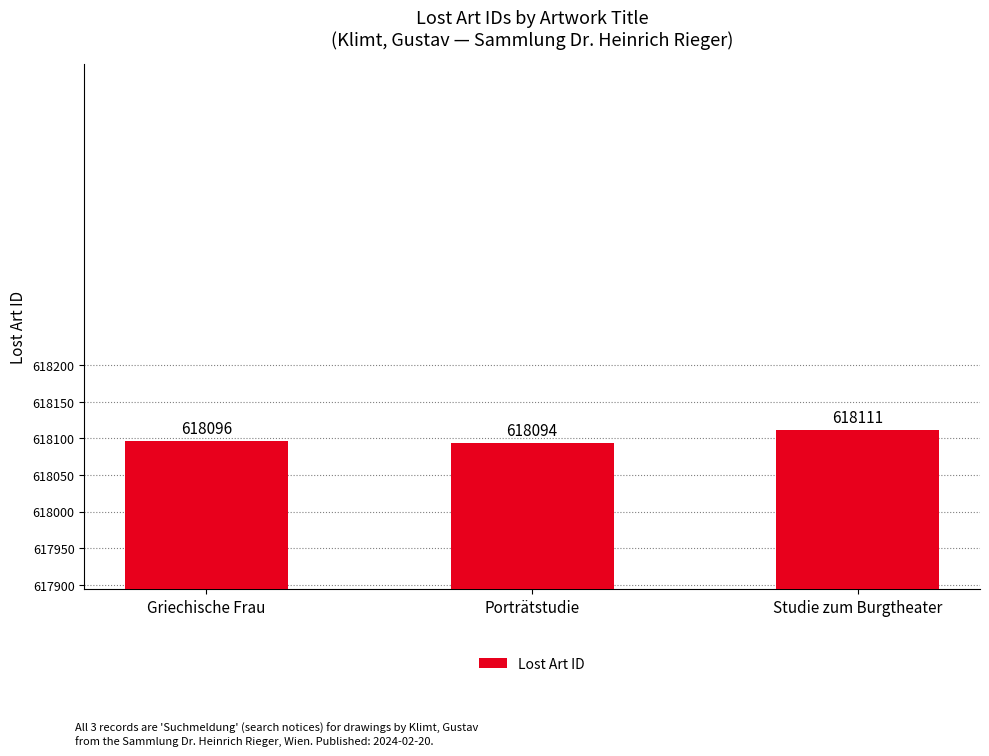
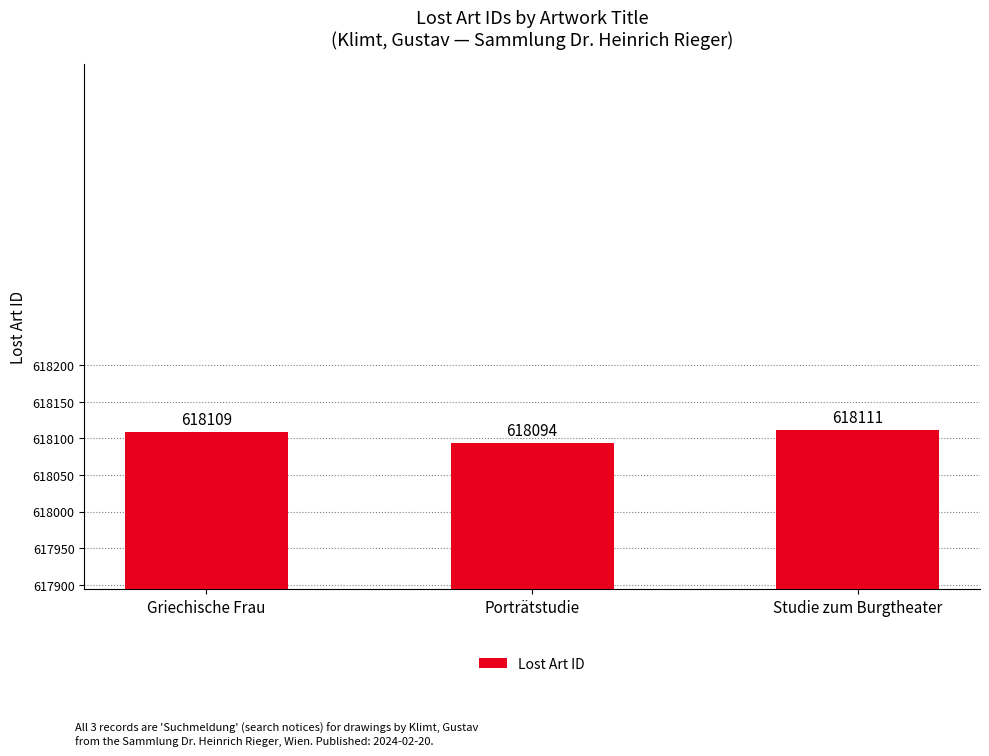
  {
-   "Griechische Frau": 618096,
+   "Griechische Frau": 618109,
    "Porträtstudie": 618094,
    "Studie zum Burgtheater": 618111
  }
